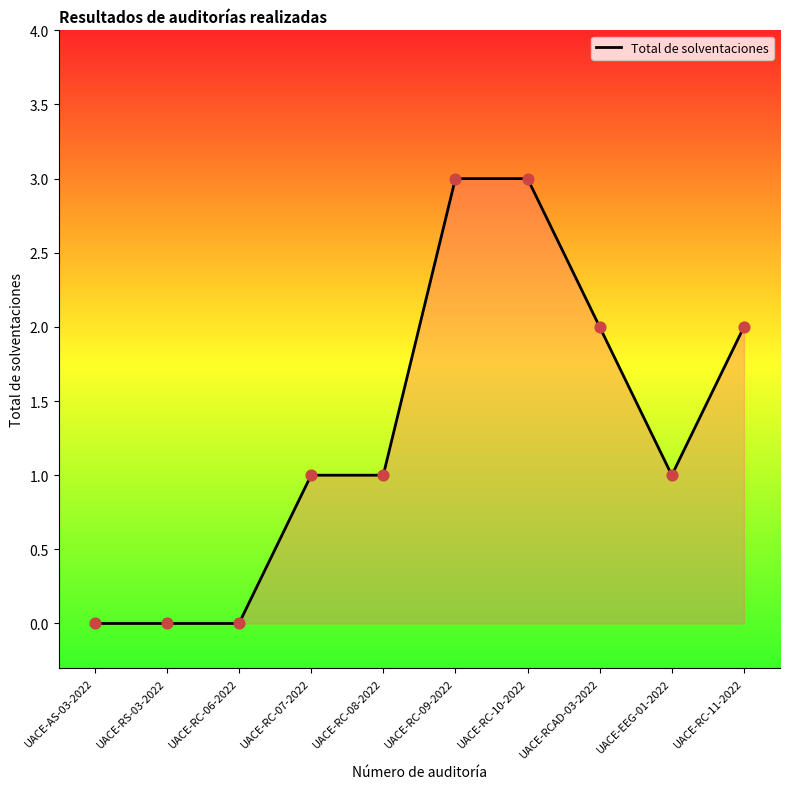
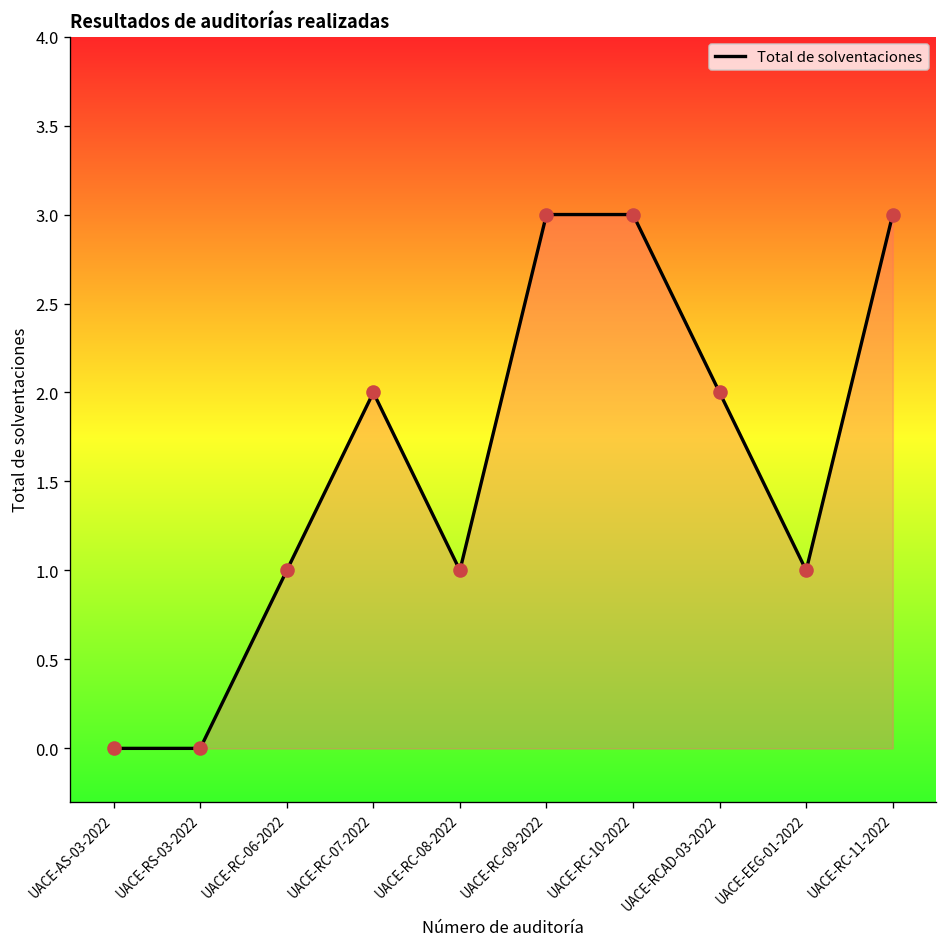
  {
    "UACE-AS-03-2022": 0,
    "UACE-RS-03-2022": 0,
-   "UACE-RC-06-2022": 0,
-   "UACE-RC-07-2022": 1,
+   "UACE-RC-06-2022": 1,
+   "UACE-RC-07-2022": 2,
    "UACE-RC-08-2022": 1,
    "UACE-RC-09-2022": 3,
    "UACE-RC-10-2022": 3,
    "UACE-RCAD-03-2022": 2,
    "UACE-EEG-01-2022": 1,
-   "UACE-RC-11-2022": 2
+   "UACE-RC-11-2022": 3
  }
